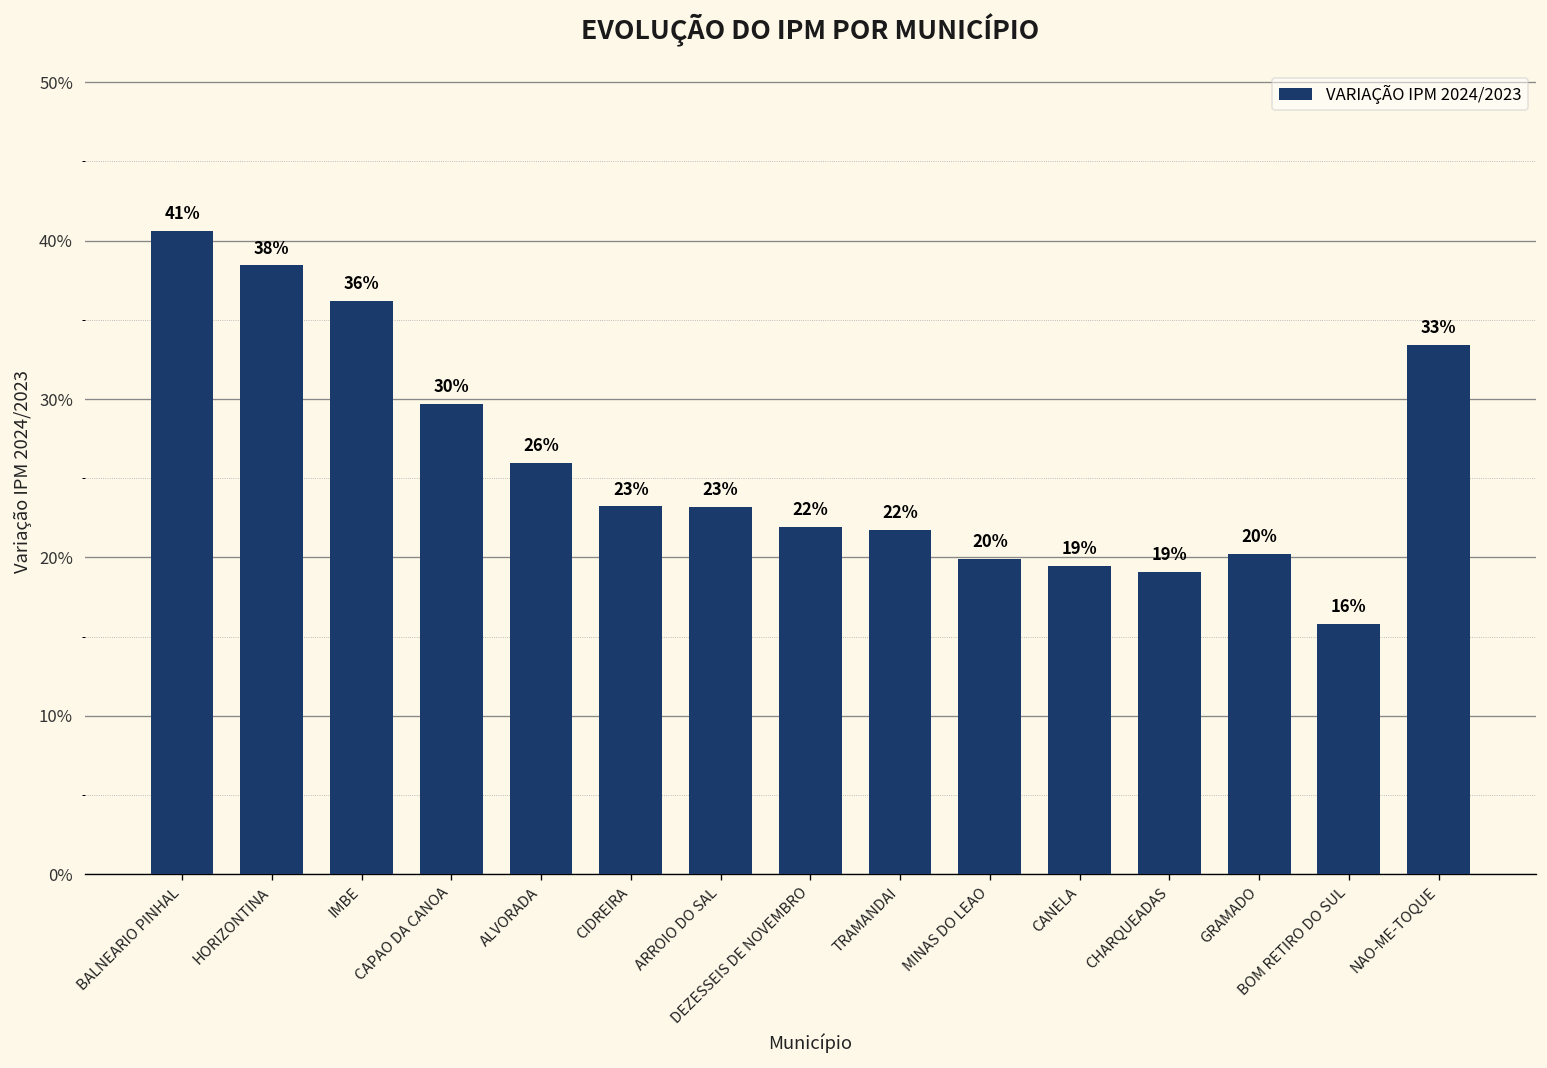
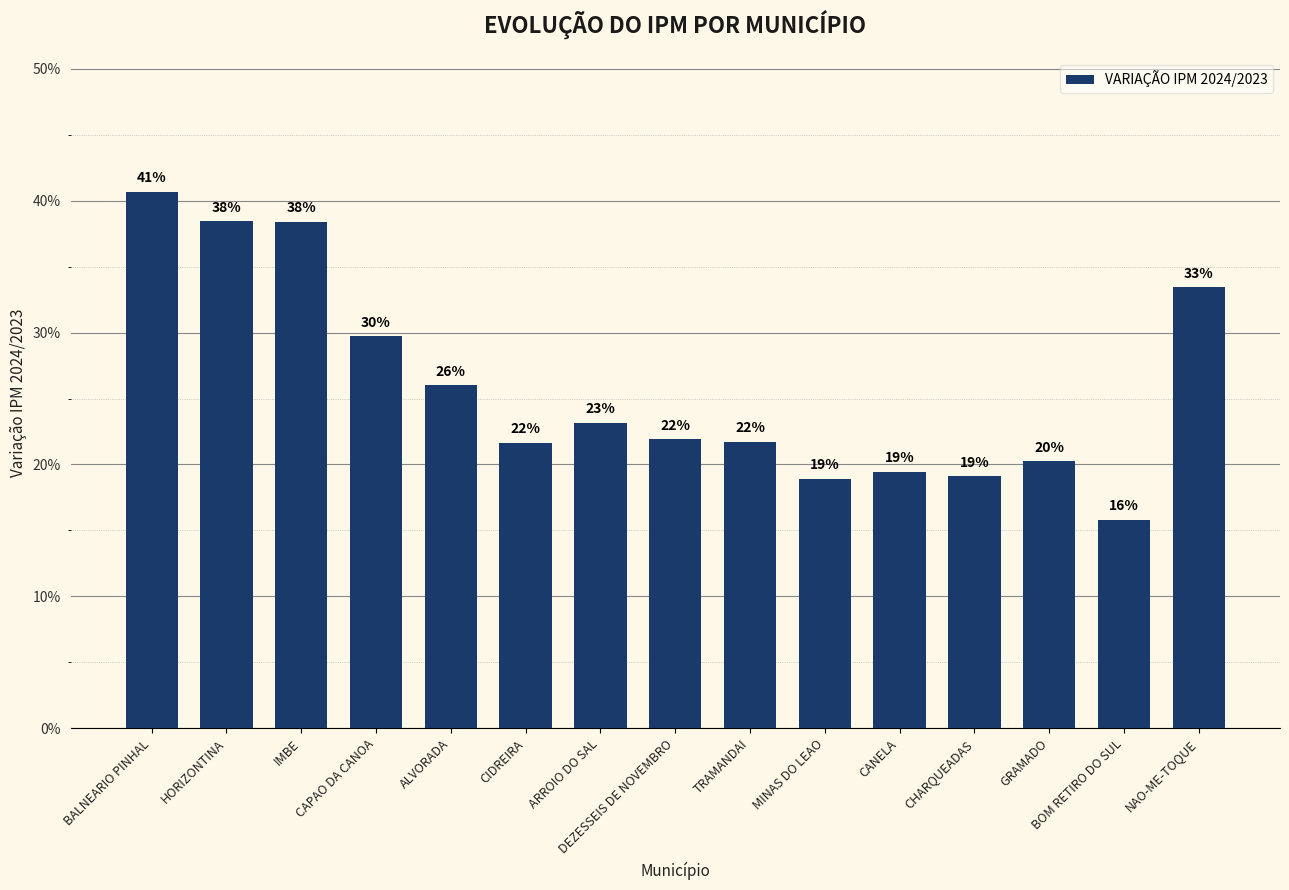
  {
    "BALNEARIO PINHAL": "41%",
    "HORIZONTINA": "38%",
-   "IMBE": "36%",
+   "IMBE": "38%",
    "CAPAO DA CANOA": "30%",
    "ALVORADA": "26%",
-   "CIDREIRA": "23%",
+   "CIDREIRA": "22%",
    "ARROIO DO SAL": "23%",
    "DEZESSEIS DE NOVEMBRO": "22%",
    "TRAMANDAI": "22%",
-   "MINAS DO LEAO": "20%",
+   "MINAS DO LEAO": "19%",
    "CANELA": "19%",
    "CHARQUEADAS": "19%",
    "GRAMADO": "20%",
    "BOM RETIRO DO SUL": "16%",
    "NAO-ME-TOQUE": "33%"
  }
